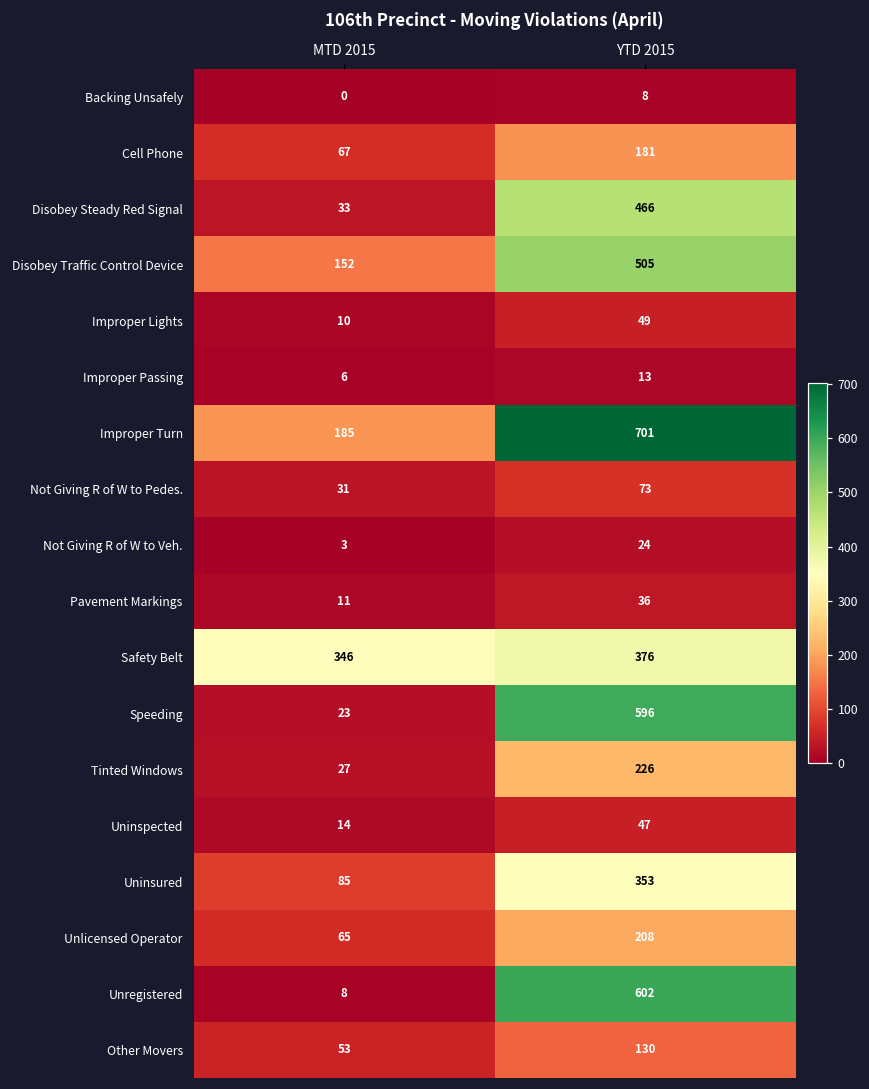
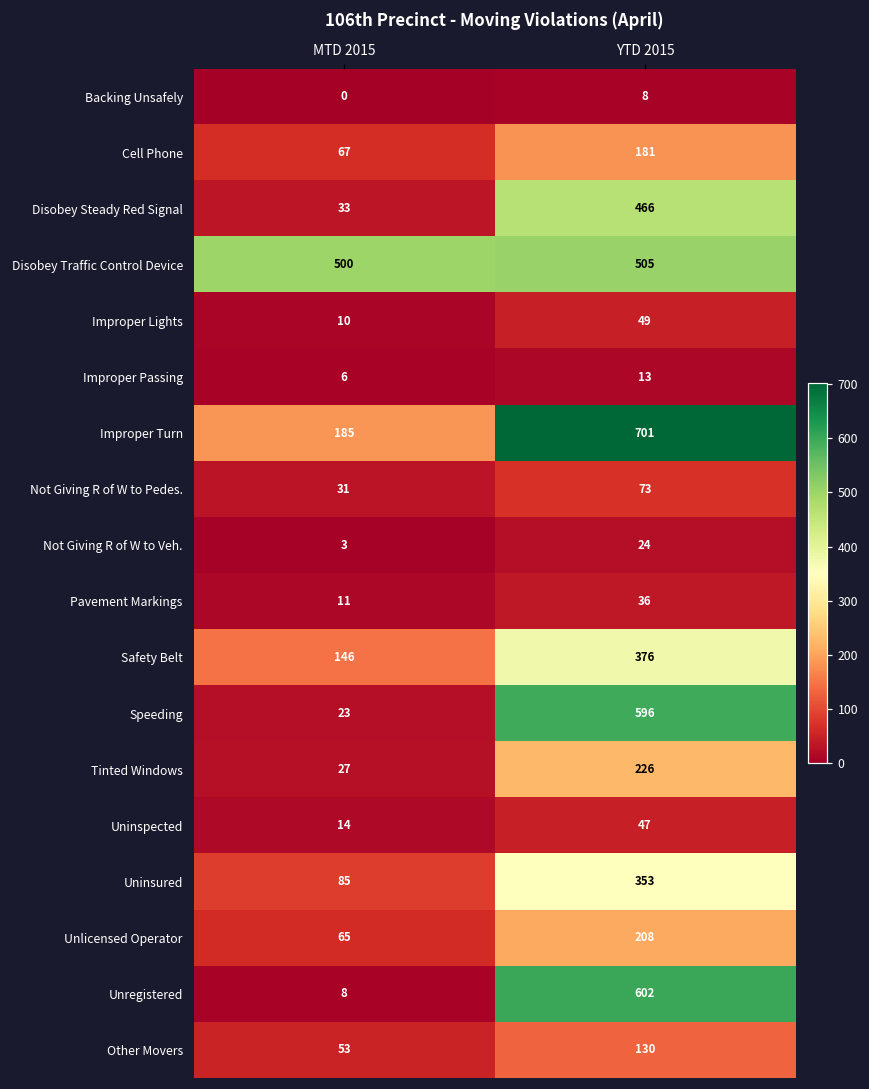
  {
    "Backing Unsafely": {
      "MTD 2015": 0,
      "YTD 2015": 8
    },
    "Cell Phone": {
      "MTD 2015": 67,
      "YTD 2015": 181
    },
    "Disobey Steady Red Signal": {
      "MTD 2015": 33,
      "YTD 2015": 466
    },
    "Disobey Traffic Control Device": {
-     "MTD 2015": 152,
+     "MTD 2015": 500,
      "YTD 2015": 505
    },
    "Improper Lights": {
      "MTD 2015": 10,
      "YTD 2015": 49
    },
    "Improper Passing": {
      "MTD 2015": 6,
      "YTD 2015": 13
    },
    "Improper Turn": {
      "MTD 2015": 185,
      "YTD 2015": 701
    },
    "Not Giving R of W to Pedes.": {
      "MTD 2015": 31,
      "YTD 2015": 73
    },
    "Not Giving R of W to Veh.": {
      "MTD 2015": 3,
      "YTD 2015": 24
    },
    "Pavement Markings": {
      "MTD 2015": 11,
      "YTD 2015": 36
    },
    "Safety Belt": {
-     "MTD 2015": 346,
+     "MTD 2015": 146,
      "YTD 2015": 376
    },
    "Speeding": {
      "MTD 2015": 23,
      "YTD 2015": 596
    },
    "Tinted Windows": {
      "MTD 2015": 27,
      "YTD 2015": 226
    },
    "Uninspected": {
      "MTD 2015": 14,
      "YTD 2015": 47
    },
    "Uninsured": {
      "MTD 2015": 85,
      "YTD 2015": 353
    },
    "Unlicensed Operator": {
      "MTD 2015": 65,
      "YTD 2015": 208
    },
    "Unregistered": {
      "MTD 2015": 8,
      "YTD 2015": 602
    },
    "Other Movers": {
      "MTD 2015": 53,
      "YTD 2015": 130
    }
  }
